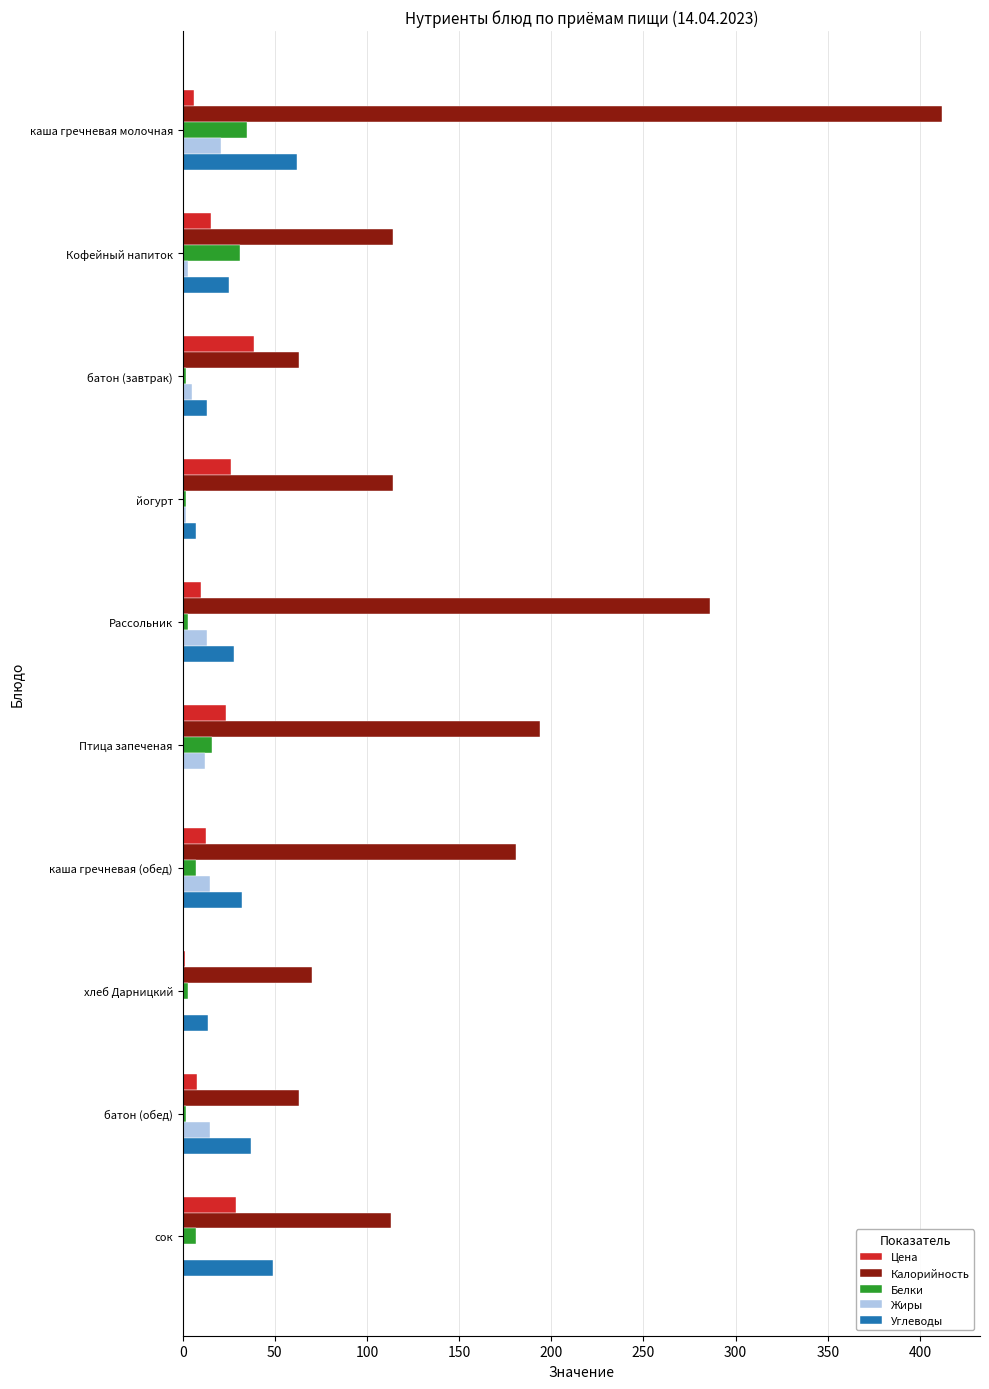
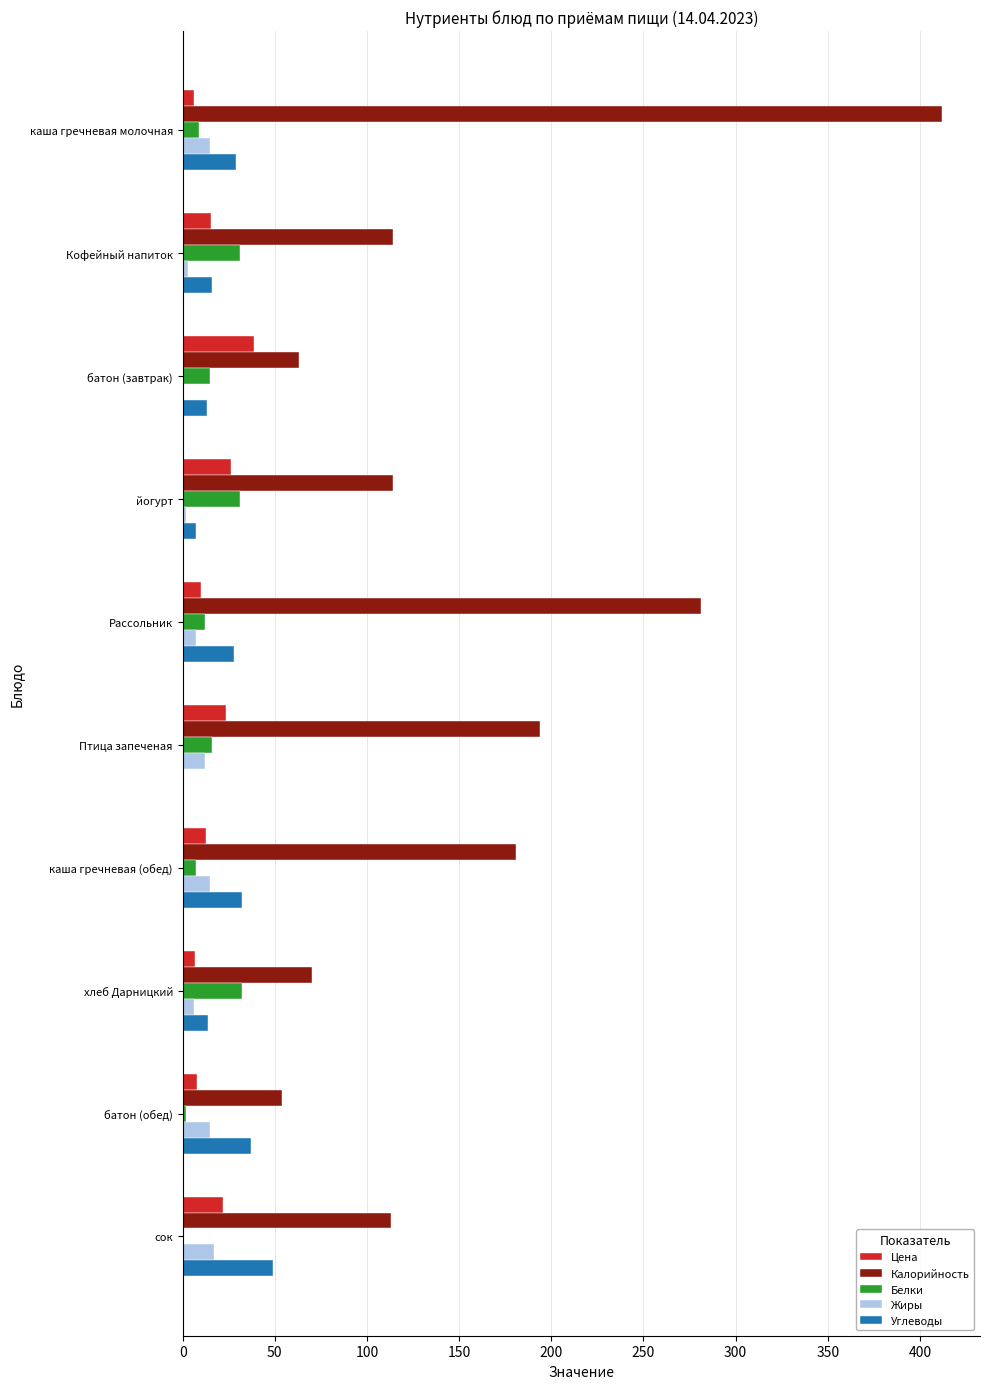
  {
    "Цена": {
      "каша гречневая молочная": 6,
      "Кофейный напиток": 16,
      "батон (завтрак)": 39,
      "йогурт": 26,
      "Рассольник": 10,
      "Птица запеченая": 23,
      "каша гречневая (обед)": 12,
-     "хлеб Дарницкий": 1,
+     "хлеб Дарницкий": 6,
      "батон (обед)": 8,
-     "сок": 29
+     "сок": 22
    },
    "Калорийность": {
      "каша гречневая молочная": 412,
      "Кофейный напиток": 114,
      "батон (завтрак)": 63,
      "йогурт": 114,
-     "Рассольник": 286,
+     "Рассольник": 281,
      "Птица запеченая": 194,
      "каша гречневая (обед)": 181,
      "хлеб Дарницкий": 70,
-     "батон (обед)": 63,
+     "батон (обед)": 54,
      "сок": 113
    },
    "Белки": {
-     "каша гречневая молочная": 35,
+     "каша гречневая молочная": 9,
      "Кофейный напиток": 31,
-     "батон (завтрак)": 2,
-     "йогурт": 2,
-     "Рассольник": 3,
+     "батон (завтрак)": 15,
+     "йогурт": 31,
+     "Рассольник": 12,
      "Птица запеченая": 16,
      "каша гречневая (обед)": 7,
-     "хлеб Дарницкий": 3,
+     "хлеб Дарницкий": 32,
      "батон (обед)": 2,
-     "сок": 7
+     "сок": 0
    },
    "Жиры": {
-     "каша гречневая молочная": 21,
+     "каша гречневая молочная": 15,
      "Кофейный напиток": 3,
-     "батон (завтрак)": 5,
+     "батон (завтрак)": 0,
      "йогурт": 2,
-     "Рассольник": 13,
+     "Рассольник": 7,
      "Птица запеченая": 12,
      "каша гречневая (обед)": 15,
-     "хлеб Дарницкий": 0,
+     "хлеб Дарницкий": 6,
      "батон (обед)": 15,
-     "сок": 0
+     "сок": 17
    },
    "Углеводы": {
-     "каша гречневая молочная": 62,
-     "Кофейный напиток": 25,
+     "каша гречневая молочная": 29,
+     "Кофейный напиток": 16,
      "батон (завтрак)": 13,
      "йогурт": 7,
      "Рассольник": 28,
      "Птица запеченая": 0,
      "каша гречневая (обед)": 32,
      "хлеб Дарницкий": 14,
      "батон (обед)": 37,
      "сок": 49
    }
  }
